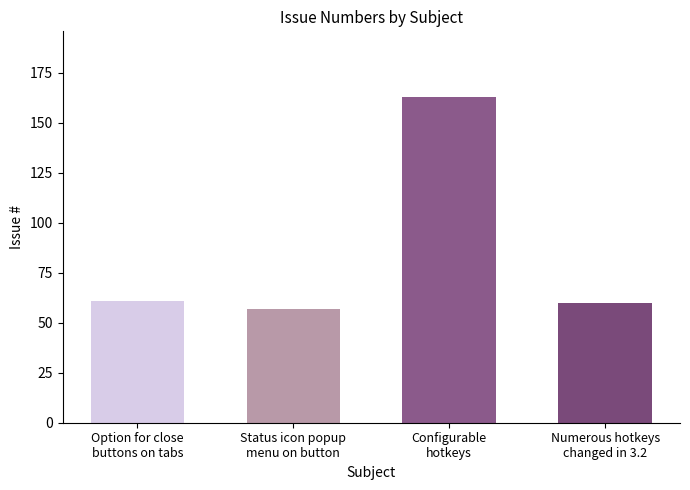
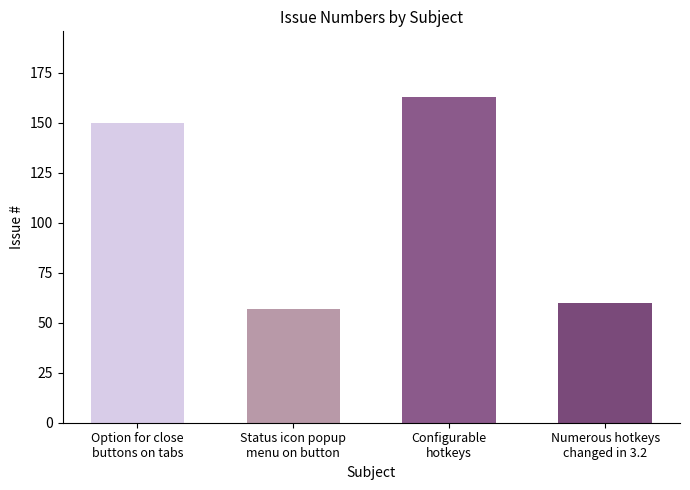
  {
-   "Option for close buttons on tabs": 61,
+   "Option for close buttons on tabs": 150,
    "Status icon popup menu on button": 57,
    "Configurable hotkeys": 163,
    "Numerous hotkeys changed in 3.2": 60
  }
